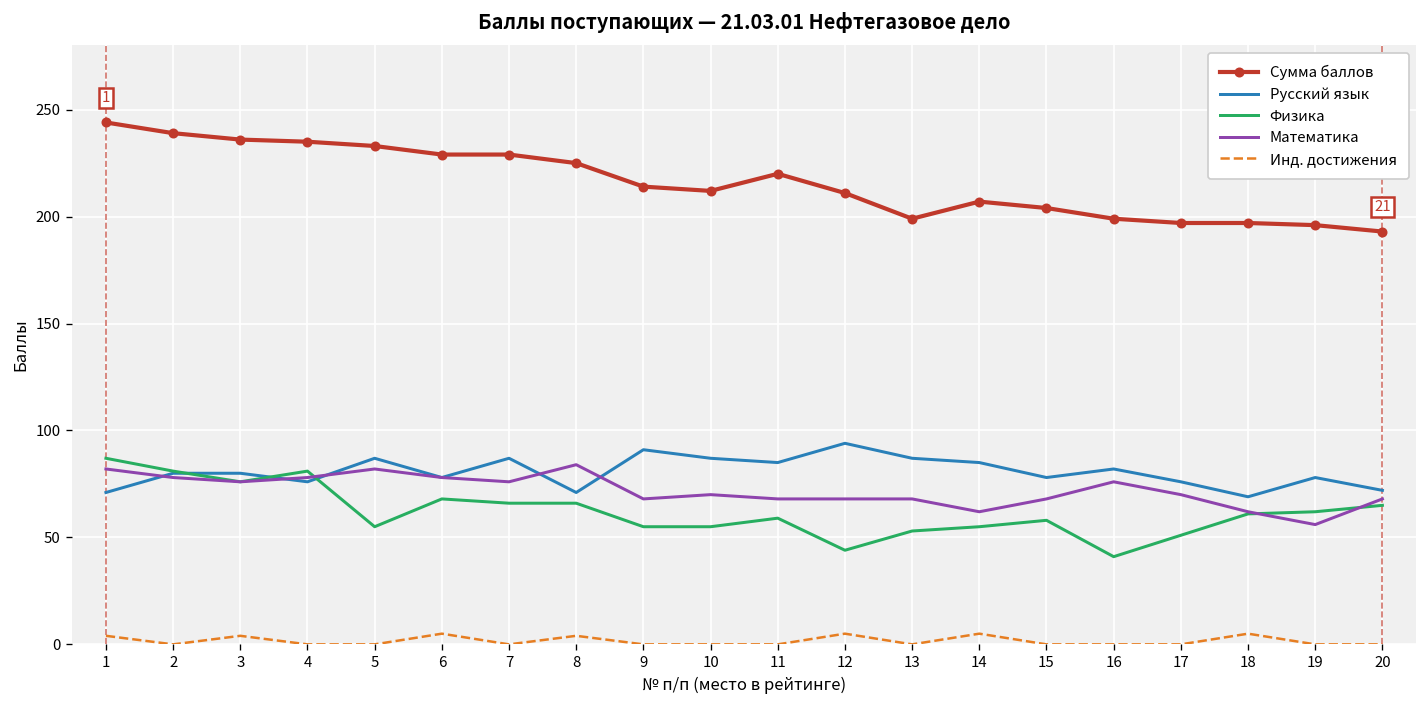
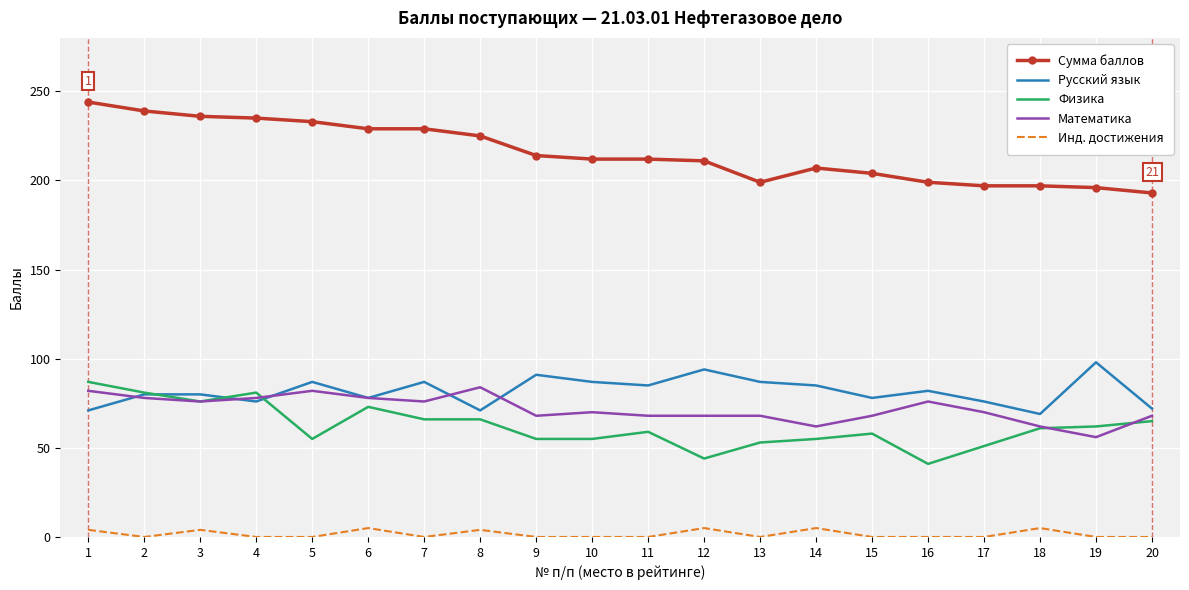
  {
    "Сумма баллов": {
      "2": 239,
      "3": 236,
      "4": 235,
      "5": 233,
      "6": 229,
      "7": 229,
      "8": 225,
      "9": 214,
      "10": 212,
-     "11": 220,
+     "11": 212,
      "12": 211,
      "13": 199,
      "14": 207,
      "15": 204,
      "16": 199,
      "17": 197,
      "18": 197,
      "19": 196
    },
    "Русский язык": {
      "1": 71,
      "3": 80,
      "4": 76,
      "5": 87,
      "7": 87,
      "8": 71,
      "9": 91,
      "10": 87,
      "11": 85,
      "12": 94,
      "13": 87,
      "14": 85,
      "15": 78,
      "16": 82,
      "17": 76,
      "18": 69,
-     "19": 78,
+     "19": 98,
      "20": 72
    },
    "Физика": {
      "1": 87,
      "4": 81,
      "5": 55,
-     "6": 68,
+     "6": 73,
      "7": 66,
      "8": 66,
      "9": 55,
      "10": 55,
      "11": 59,
      "12": 44,
      "13": 53,
      "14": 55,
      "15": 58,
      "16": 41,
      "17": 51,
      "19": 62,
      "20": 65
    },
    "Математика": {
      "1": 82,
      "2": 78,
      "4": 78,
      "5": 82,
      "7": 76,
      "8": 84,
      "9": 68,
      "10": 70,
      "11": 68,
      "12": 68,
      "13": 68,
      "14": 62,
      "15": 68,
      "16": 76,
      "17": 70,
      "19": 56,
      "20": 68
    },
    "Инд. достижения": {
      "1": 4,
      "2": 0,
      "3": 4,
      "4": 0,
      "5": 0,
      "6": 5,
      "7": 0,
      "8": 4,
      "9": 0,
      "10": 0,
      "11": 0,
      "12": 5,
      "13": 0,
      "14": 5,
      "15": 0,
      "16": 0,
      "17": 0,
      "18": 5,
      "19": 0,
      "20": 0
    }
  }
